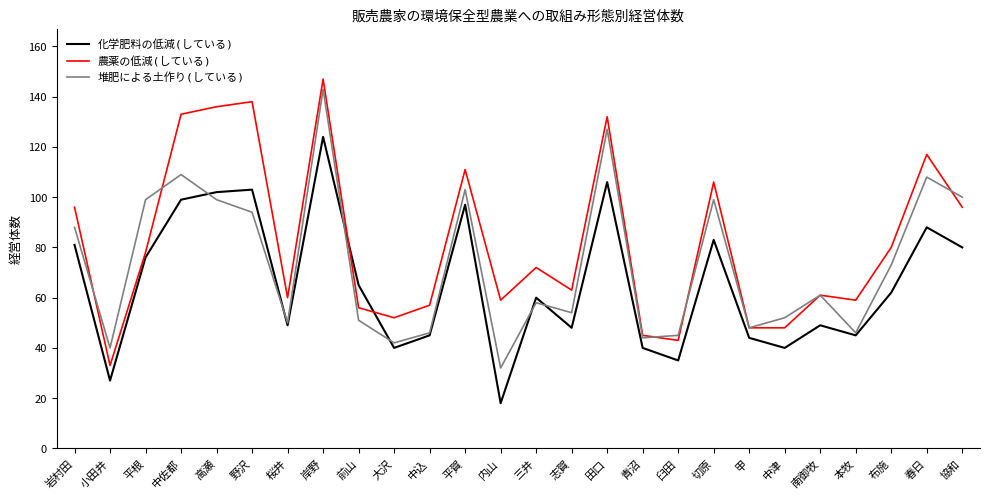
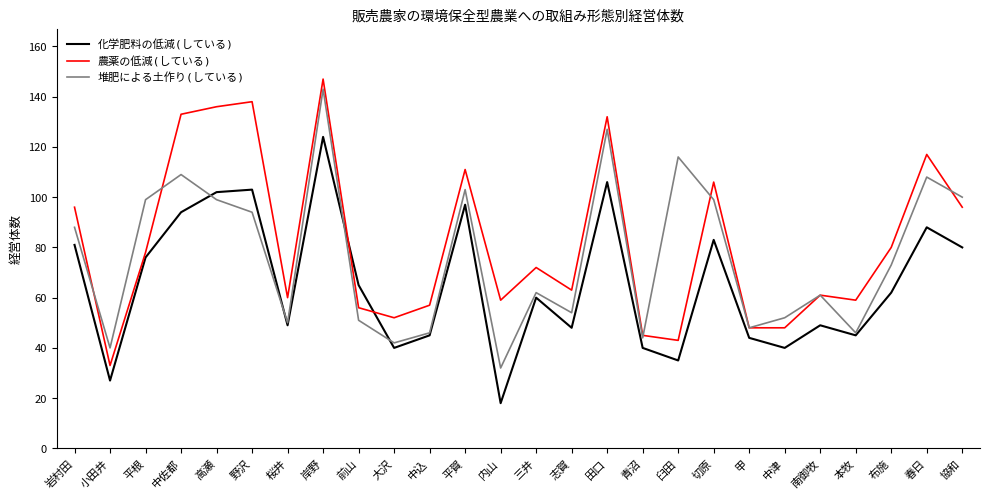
  {
    "化学肥料の低減(している)": {
      "岩村田": 81,
      "小田井": 27,
      "平根": 76,
-     "中佐都": 99,
+     "中佐都": 94,
      "高瀬": 102,
      "野沢": 103,
      "岸野": 124,
      "前山": 65,
      "大沢": 40,
      "平賀": 97,
      "内山": 18,
      "三井": 60,
      "志賀": 48,
      "田口": 106,
      "青沼": 40,
      "臼田": 35,
      "切原": 83,
      "甲": 44,
      "中津": 40,
      "南御牧": 49,
      "布施": 62,
      "春日": 88,
      "協和": 80
    },
    "農薬の低減(している)": {
      "岩村田": 96,
      "小田井": 33,
      "平根": 78,
      "中佐都": 133,
      "高瀬": 136,
      "野沢": 138,
      "桜井": 60,
      "岸野": 147,
      "前山": 56,
      "大沢": 52,
      "中込": 57,
      "平賀": 111,
      "内山": 59,
      "三井": 72,
      "志賀": 63,
      "田口": 132,
      "臼田": 43,
      "切原": 106,
      "中津": 48,
      "本牧": 59,
      "布施": 80,
      "春日": 117,
      "協和": 96
    },
    "堆肥による土作り(している)": {
      "岩村田": 88,
      "小田井": 40,
      "平根": 99,
      "中佐都": 109,
      "高瀬": 99,
      "野沢": 94,
      "岸野": 143,
      "前山": 51,
      "大沢": 42,
      "平賀": 103,
      "内山": 32,
-     "三井": 58,
+     "三井": 62,
      "志賀": 54,
      "田口": 127,
-     "臼田": 45,
+     "臼田": 116,
      "切原": 99,
      "中津": 52,
      "布施": 73,
      "春日": 108,
      "協和": 100
    }
  }
